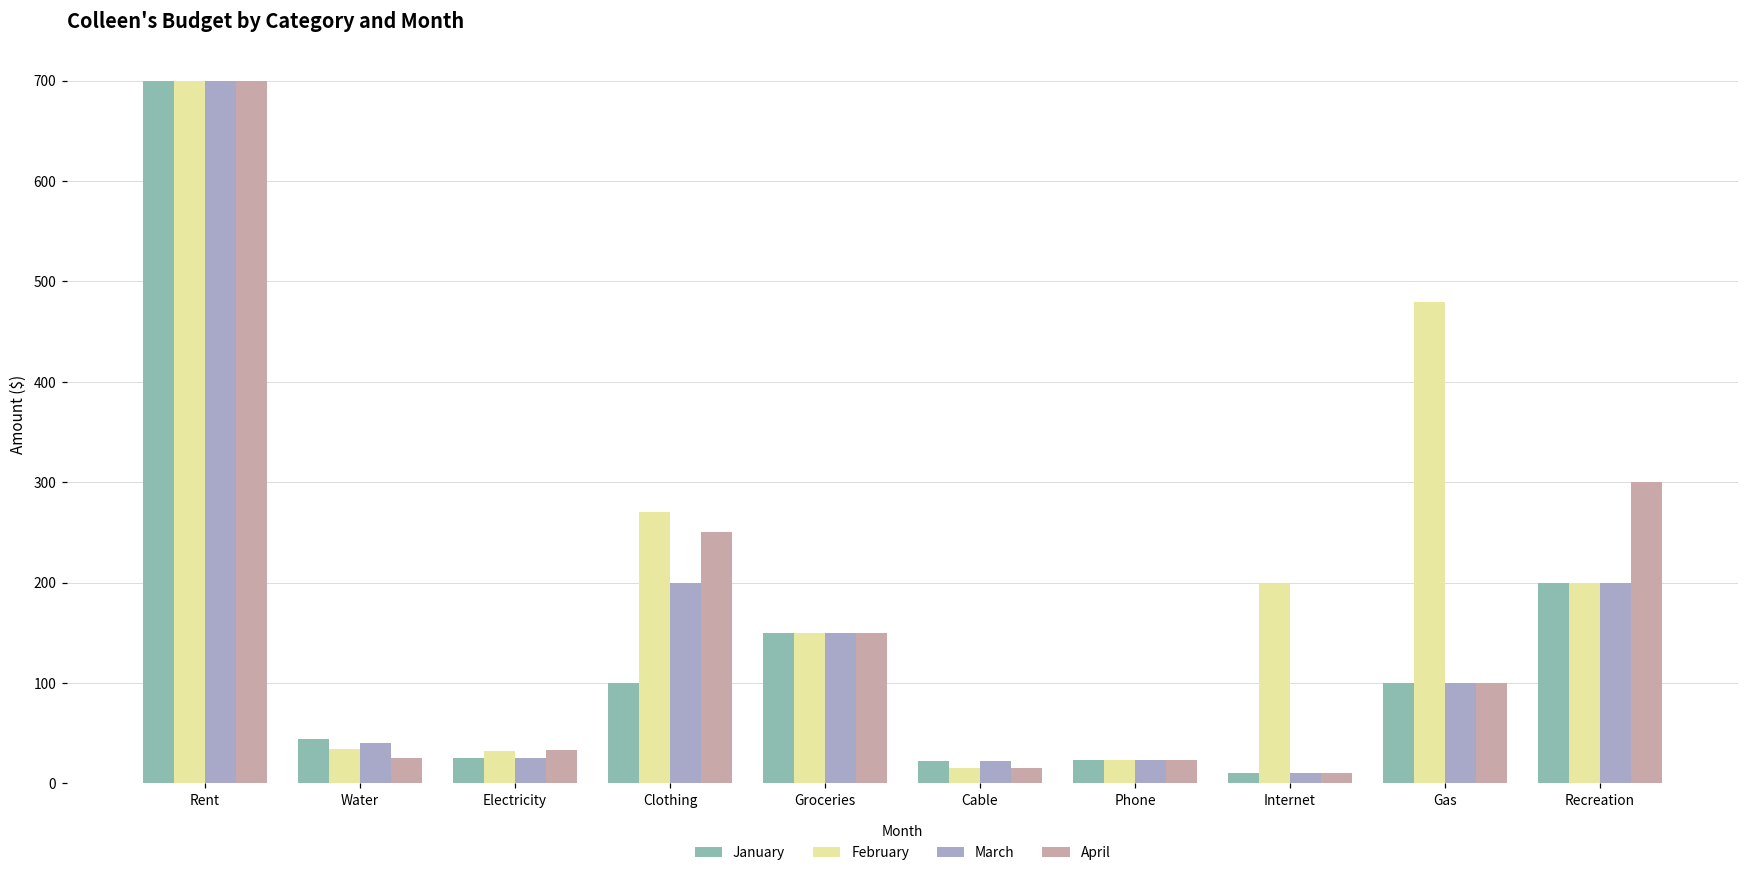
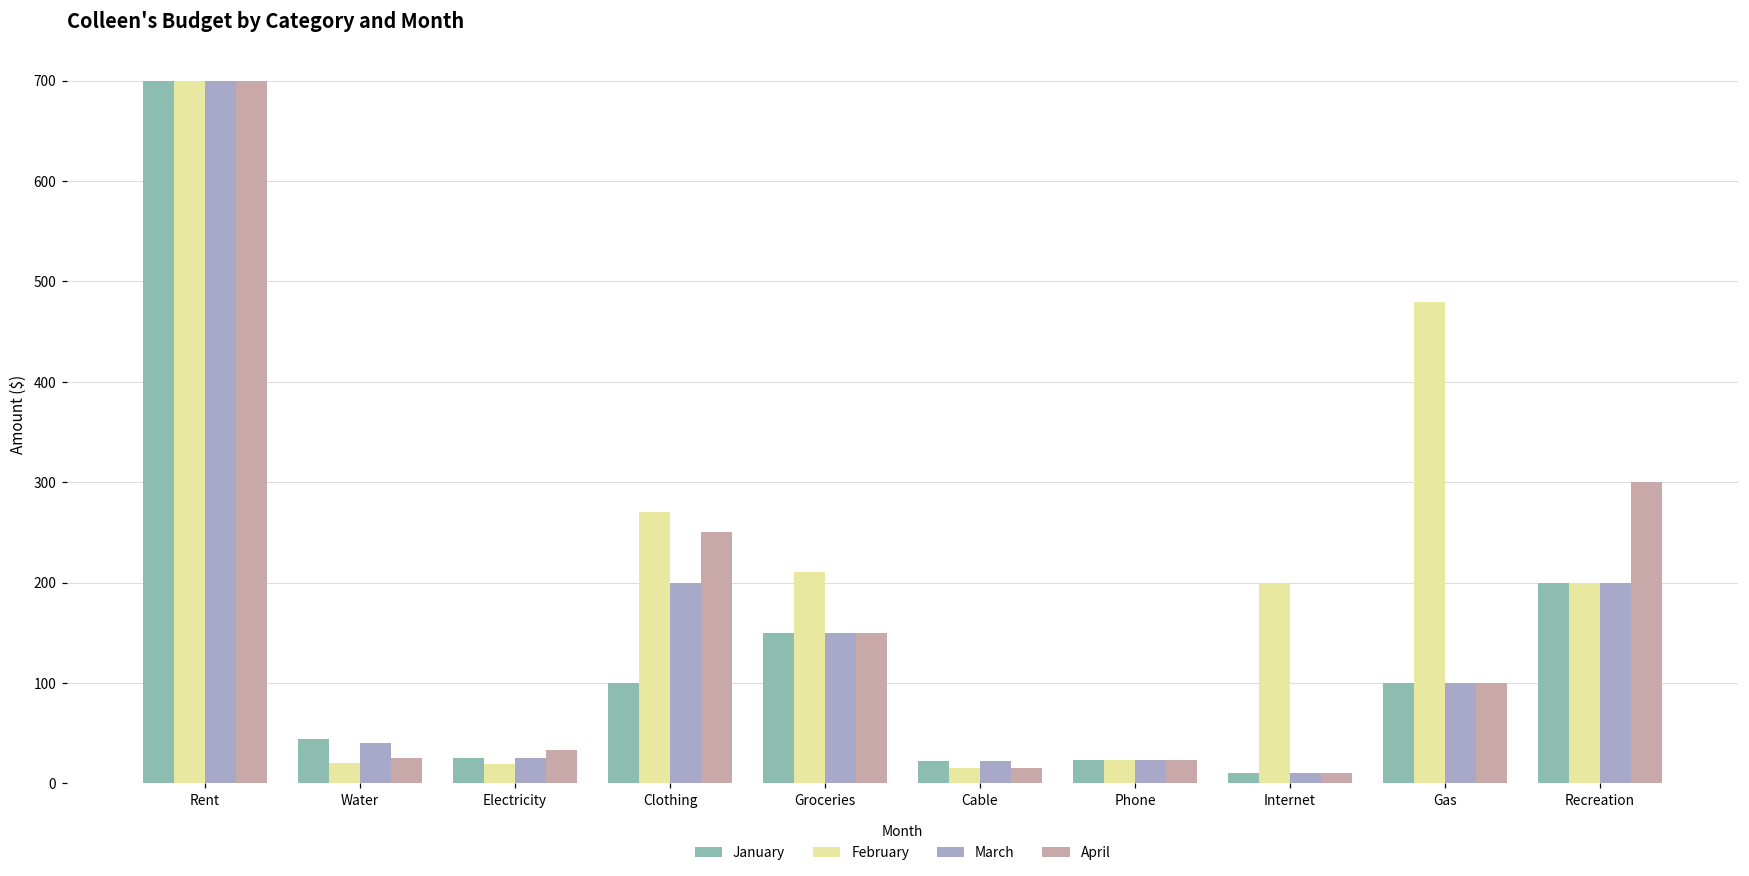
  {
    "February": {
      "Rent": 700,
-     "Water": 30,
-     "Electricity": 30,
+     "Water": 20,
+     "Electricity": 20,
      "Clothing": 270,
-     "Groceries": 150,
+     "Groceries": 210,
      "Cable": 20,
      "Phone": 20,
      "Internet": 200,
      "Gas": 480,
      "Recreation": 200
    }
  }
